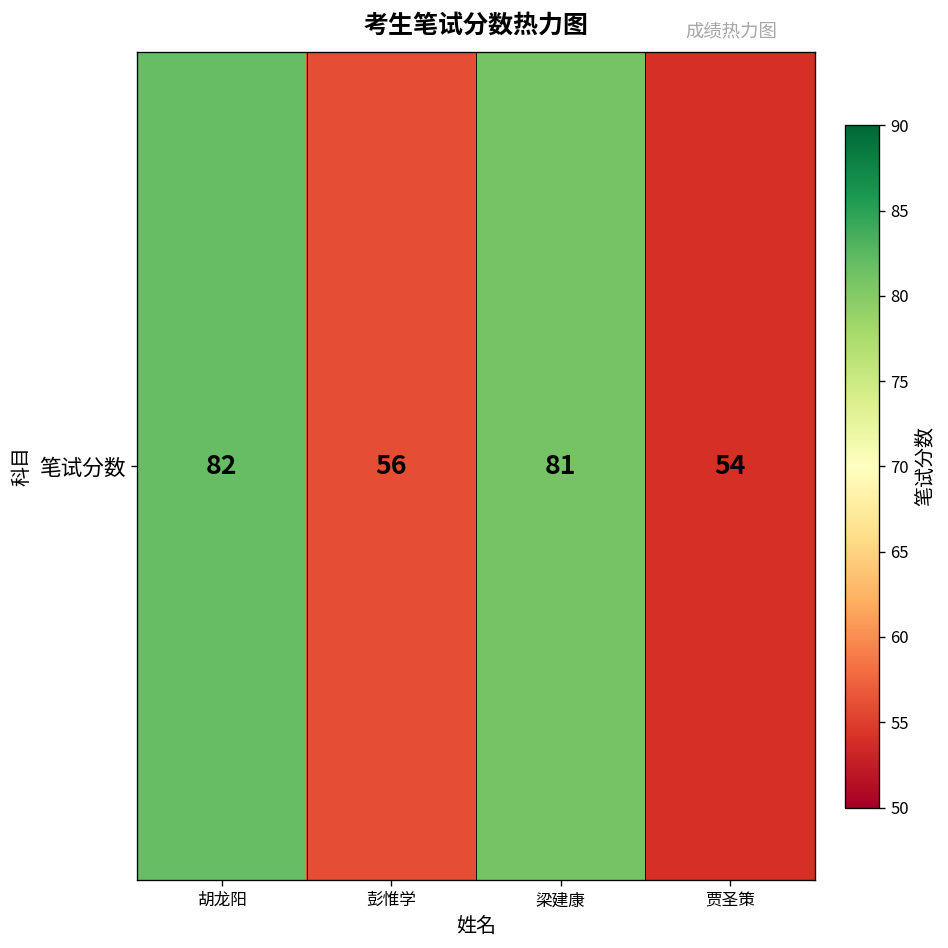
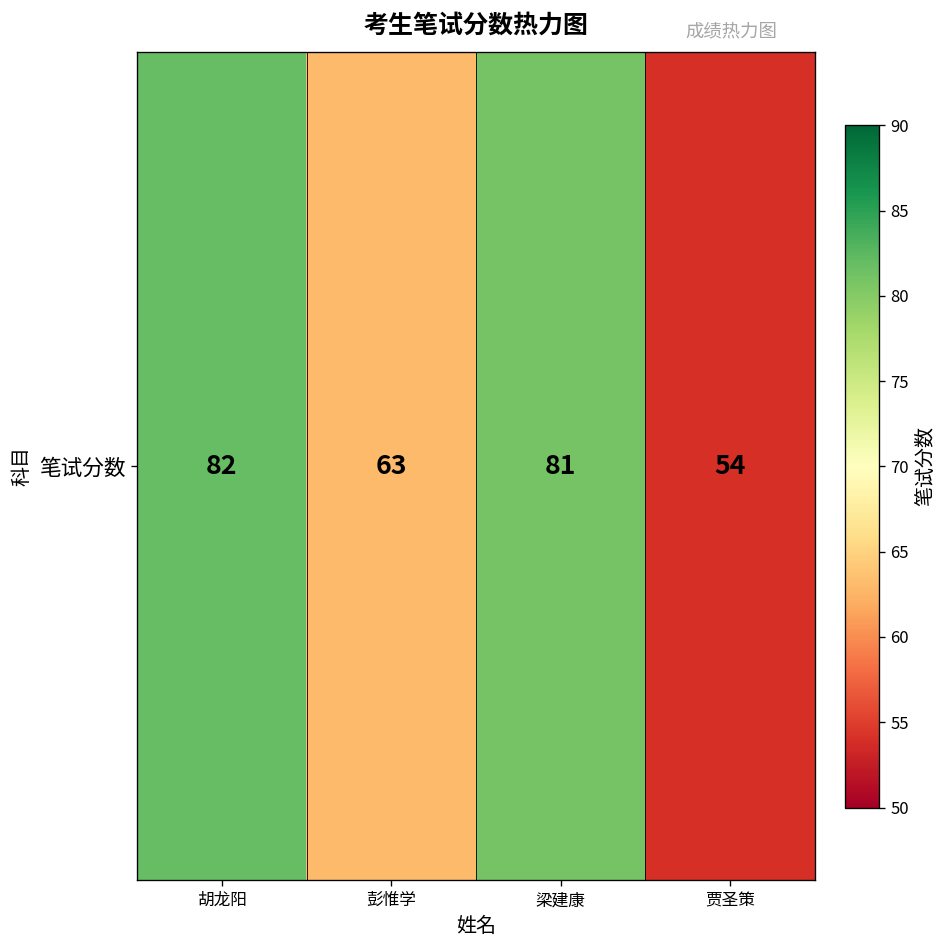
  {
    "笔试分数": {
      "胡龙阳": 82,
-     "彭惟学": 56,
+     "彭惟学": 63,
      "梁建康": 81,
      "贾圣策": 54
    }
  }
